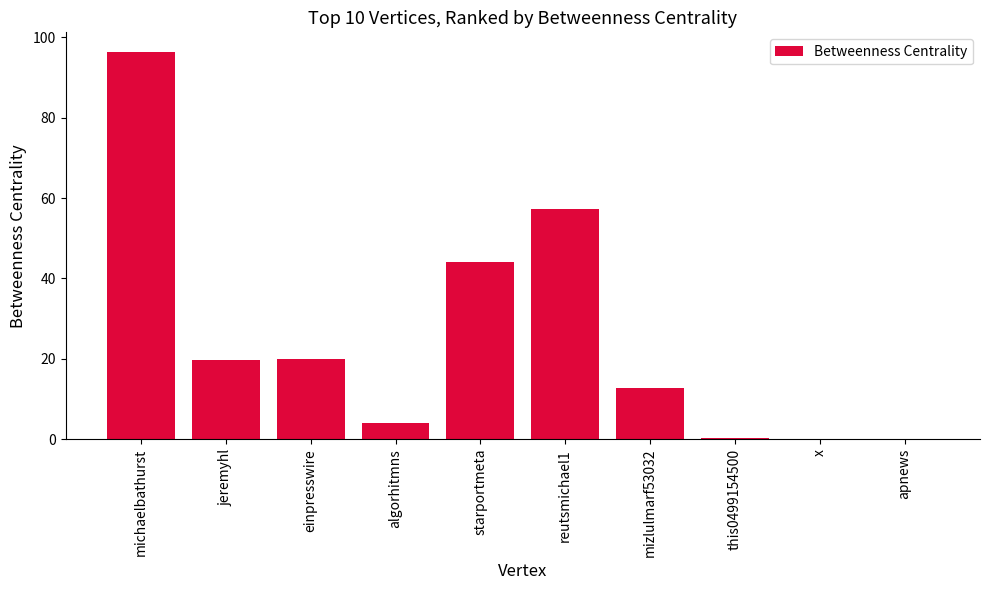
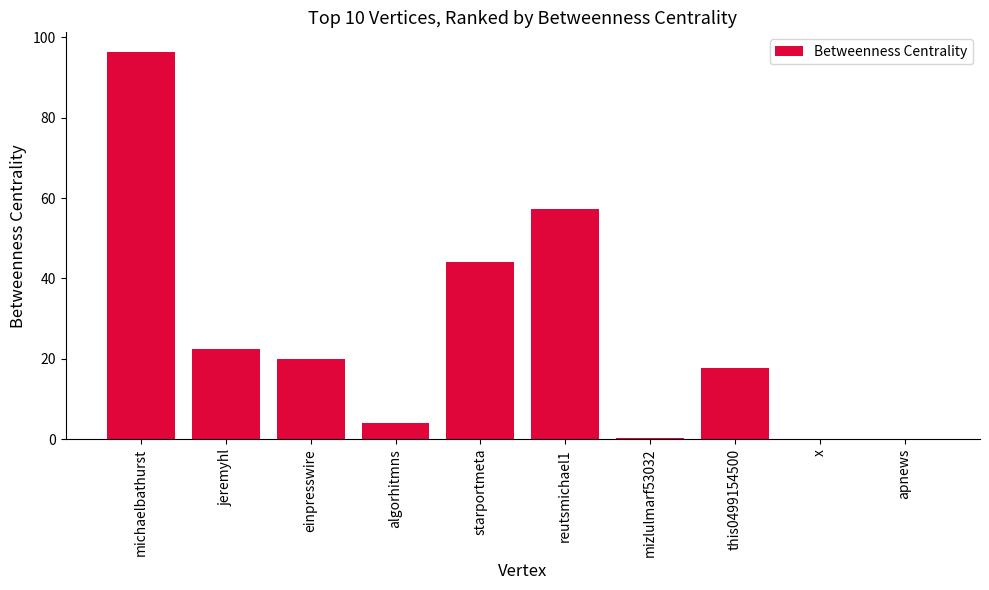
  {
    "michaelbathurst": 96,
-   "jeremyhl": 20,
+   "jeremyhl": 22,
    "einpresswire": 20,
    "algorhitmns": 4,
    "starportmeta": 44,
    "reutsmichael1": 57,
-   "mizlulmarf53032": 13,
-   "this0499154500": 0,
+   "mizlulmarf53032": 0,
+   "this0499154500": 18,
    "x": 0,
    "apnews": 0
  }
